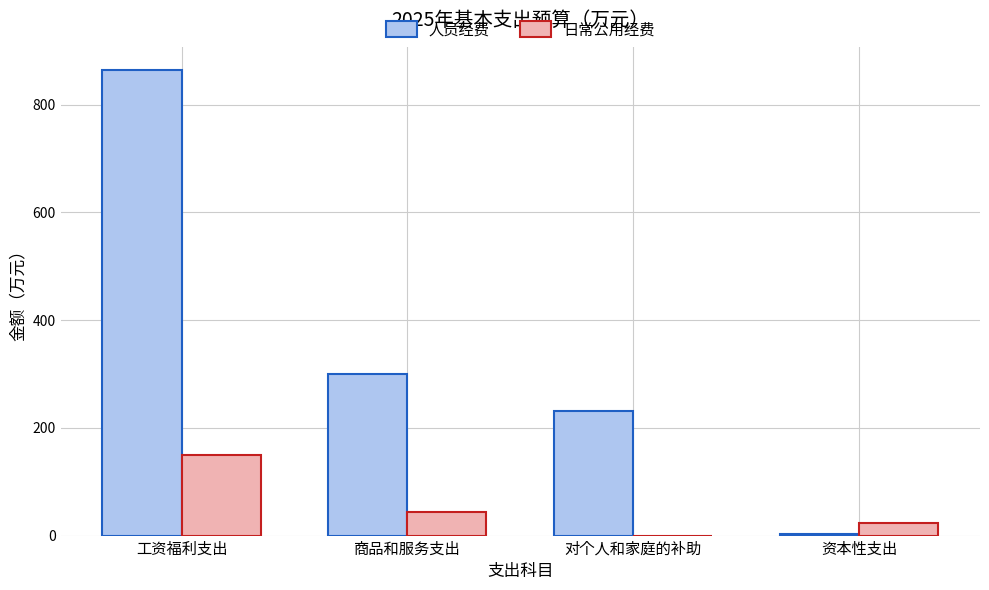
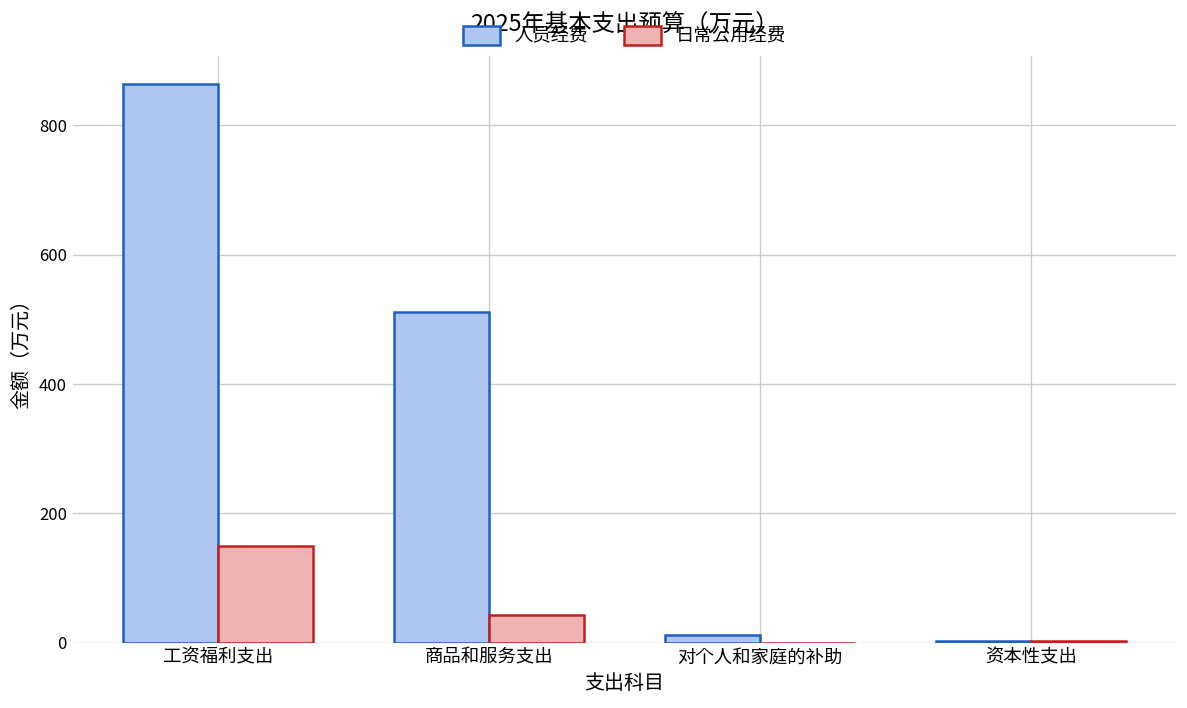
  {
    "人员经费": {
      "工资福利支出": 860,
-     "商品和服务支出": 300,
-     "对个人和家庭的补助": 230
+     "商品和服务支出": 510,
+     "对个人和家庭的补助": 10
    },
    "日常公用经费": {
      "工资福利支出": 150,
      "商品和服务支出": 40,
      "对个人和家庭的补助": 0,
-     "资本性支出": 20
+     "资本性支出": 0
    }
  }
